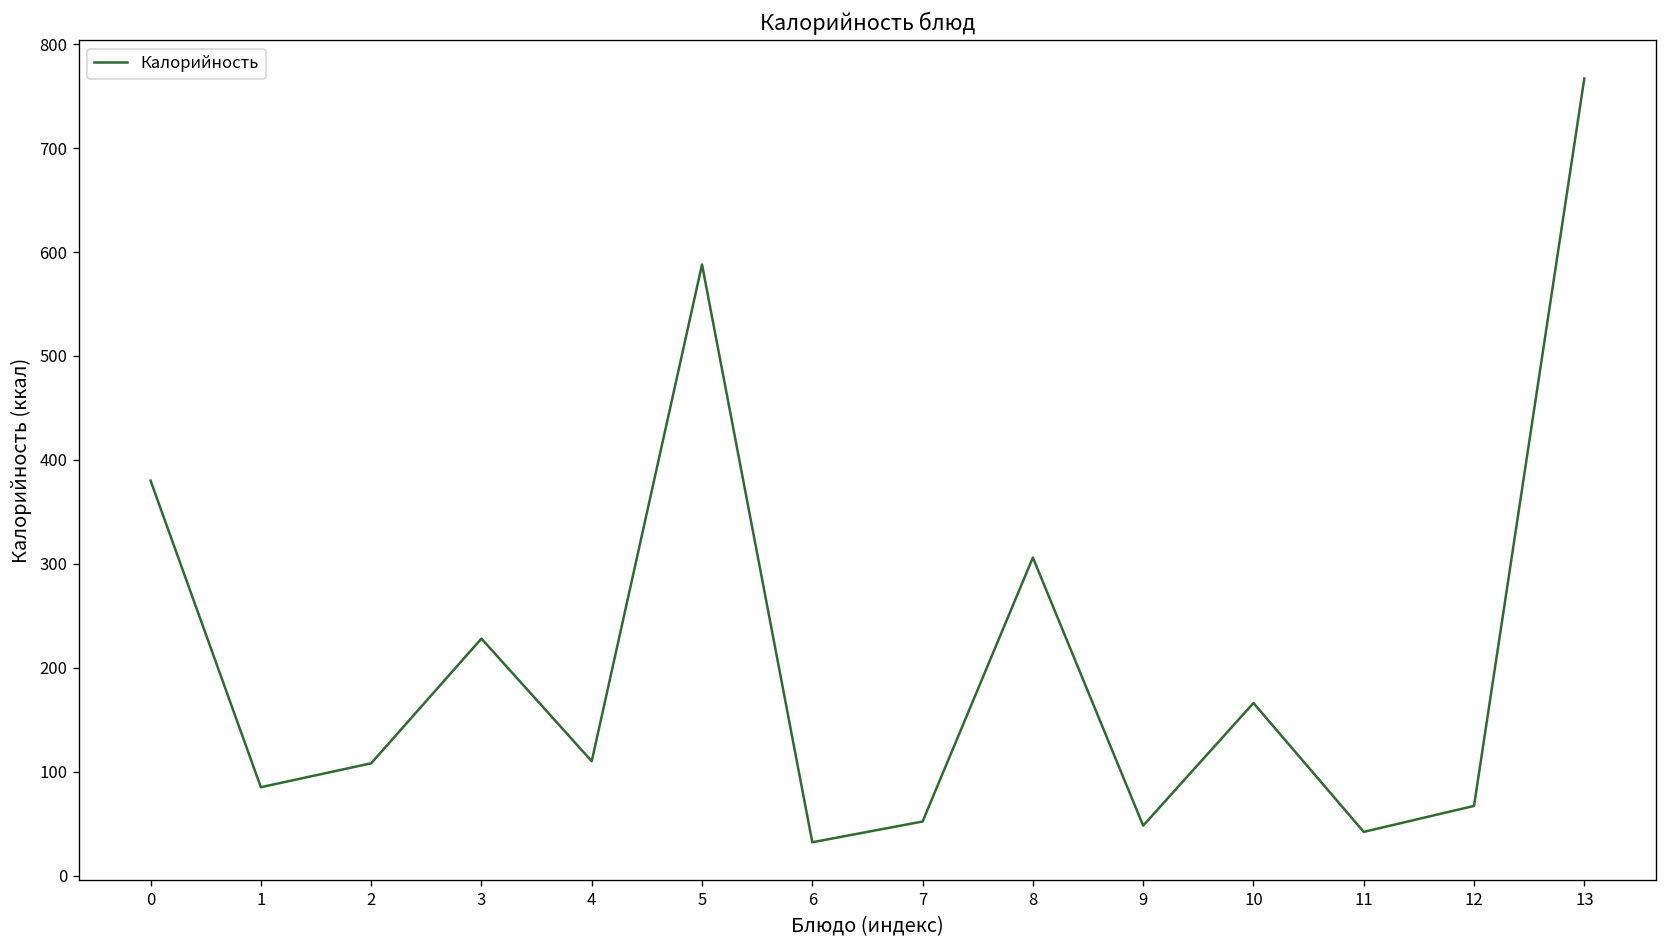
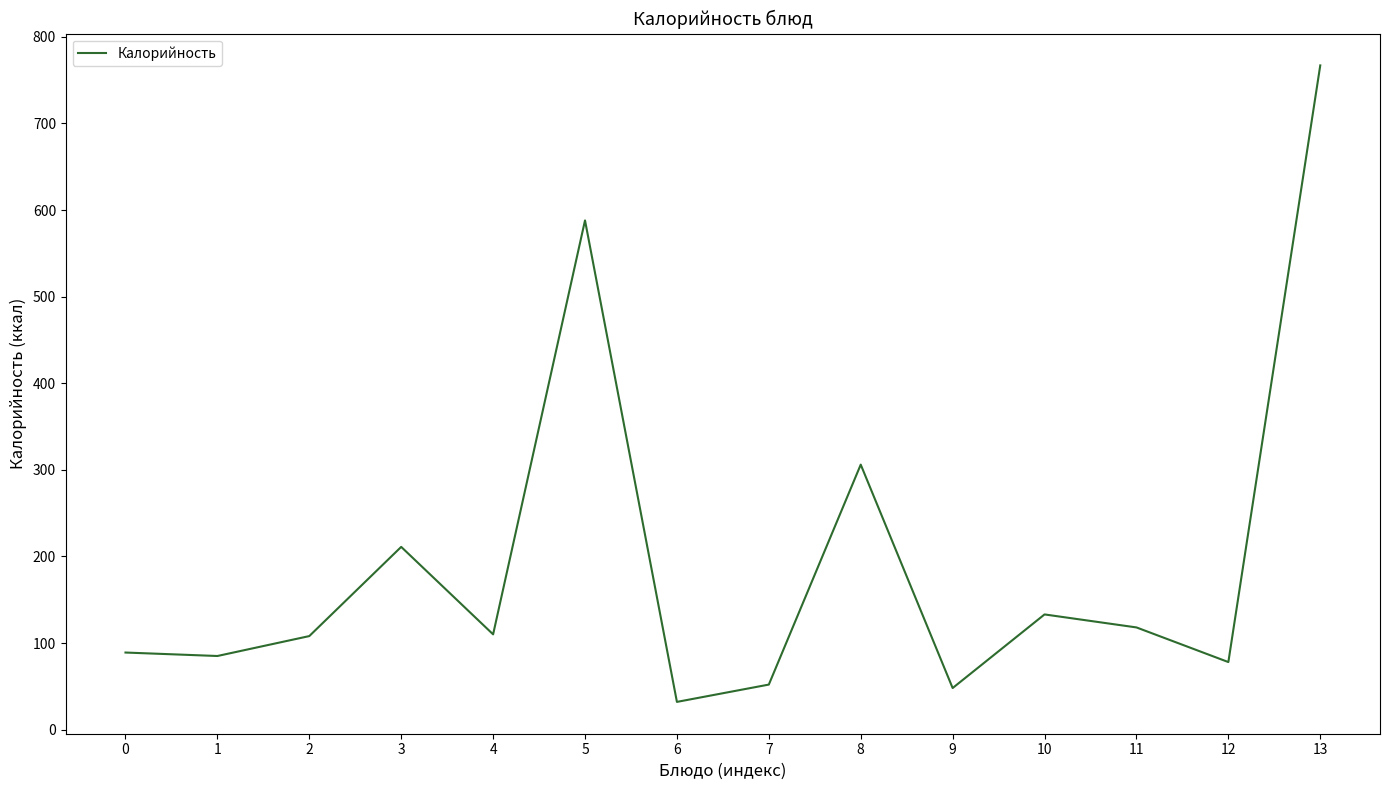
  {
-   "0": 380,
+   "0": 90,
    "1": 90,
    "2": 110,
-   "3": 230,
+   "3": 210,
    "4": 110,
    "5": 590,
    "6": 30,
    "7": 50,
    "8": 310,
    "9": 50,
-   "10": 170,
-   "11": 40,
-   "12": 70,
+   "10": 130,
+   "11": 120,
+   "12": 80,
    "13": 770
  }
